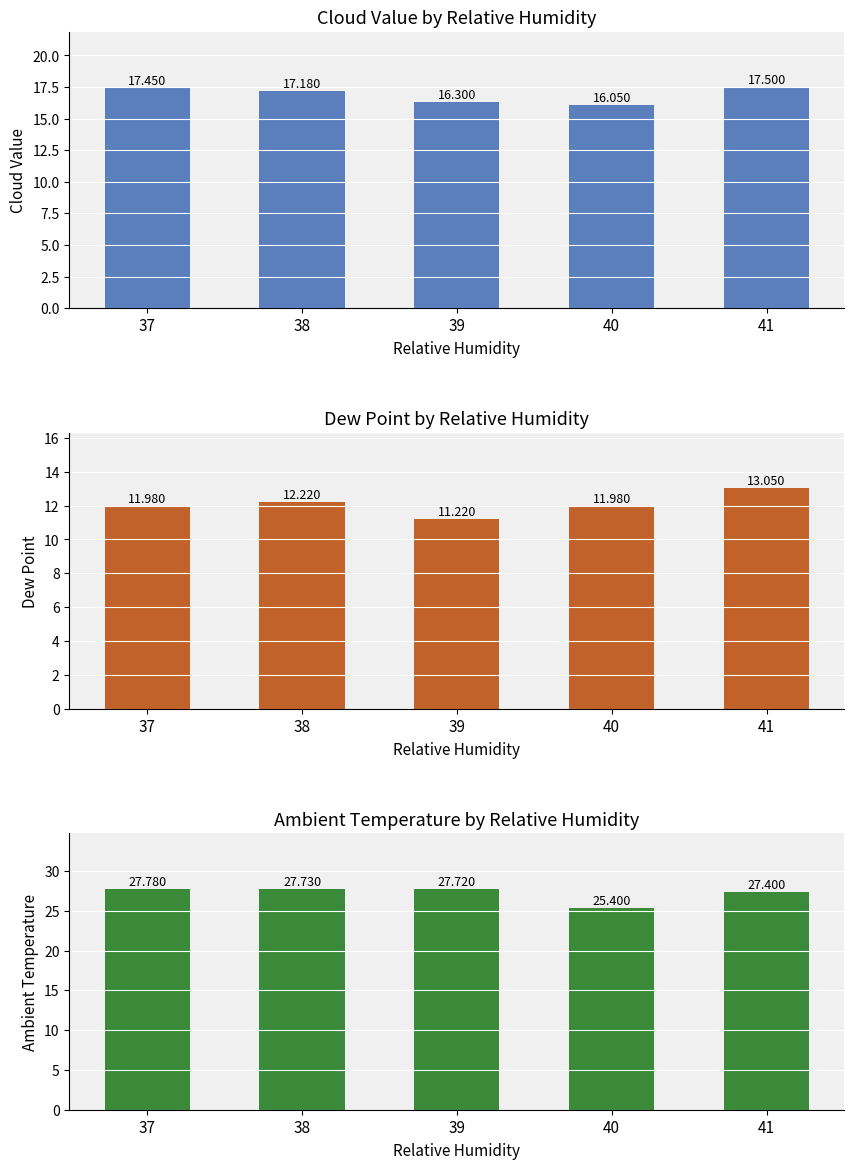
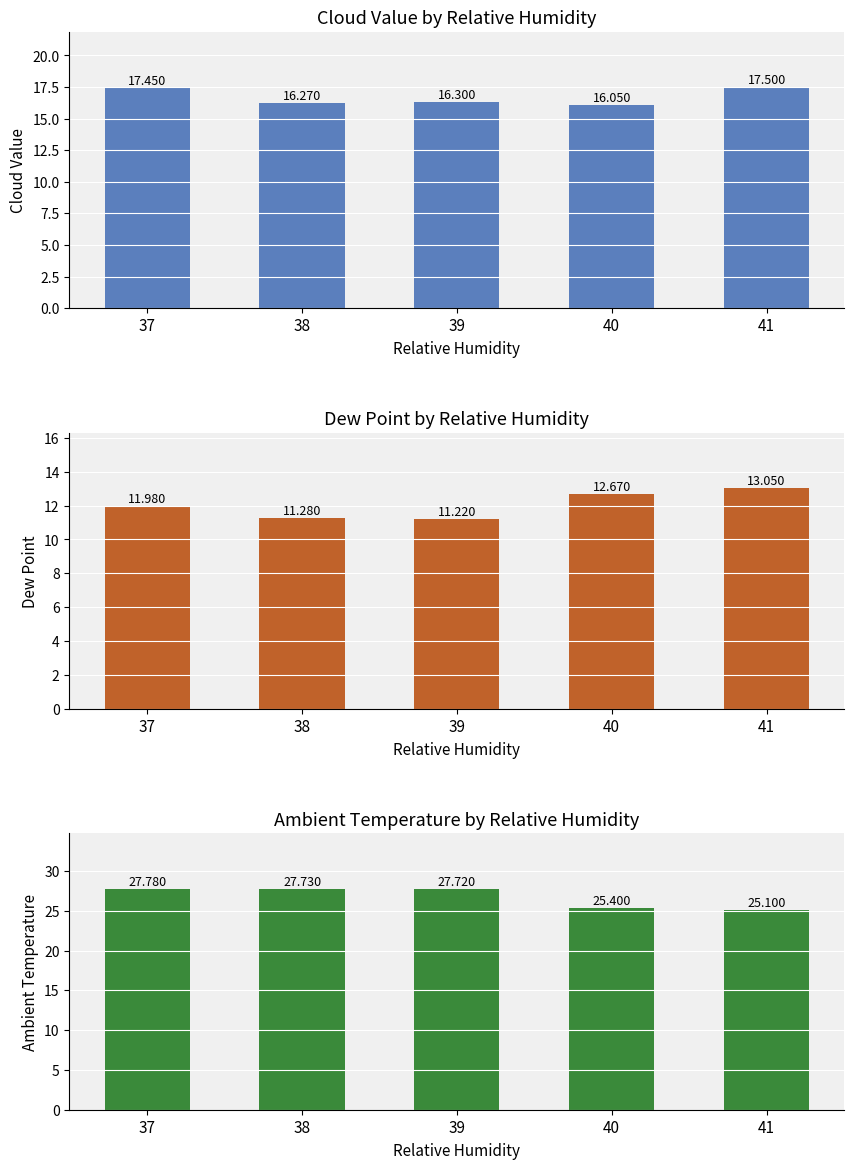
  {
    "Cloud Value by Relative Humidity": {
      "37": 17.450,
-     "38": 17.180,
+     "38": 16.270,
      "39": 16.300,
      "40": 16.050,
      "41": 17.500
    },
    "Dew Point by Relative Humidity": {
      "37": 11.980,
-     "38": 12.220,
+     "38": 11.280,
      "39": 11.220,
-     "40": 11.980,
+     "40": 12.670,
      "41": 13.050
    },
    "Ambient Temperature by Relative Humidity": {
      "37": 27.780,
      "38": 27.730,
      "39": 27.720,
      "40": 25.400,
-     "41": 27.400
+     "41": 25.100
    }
  }
